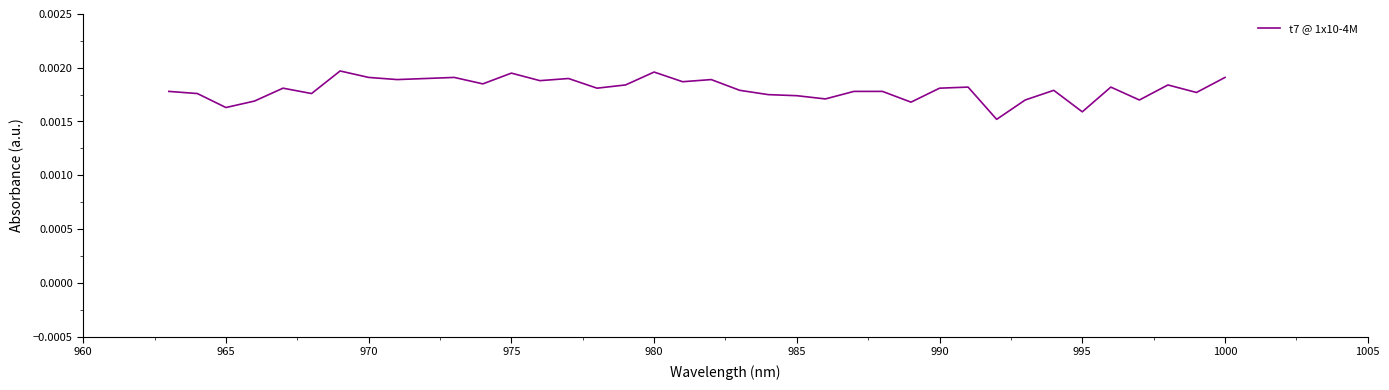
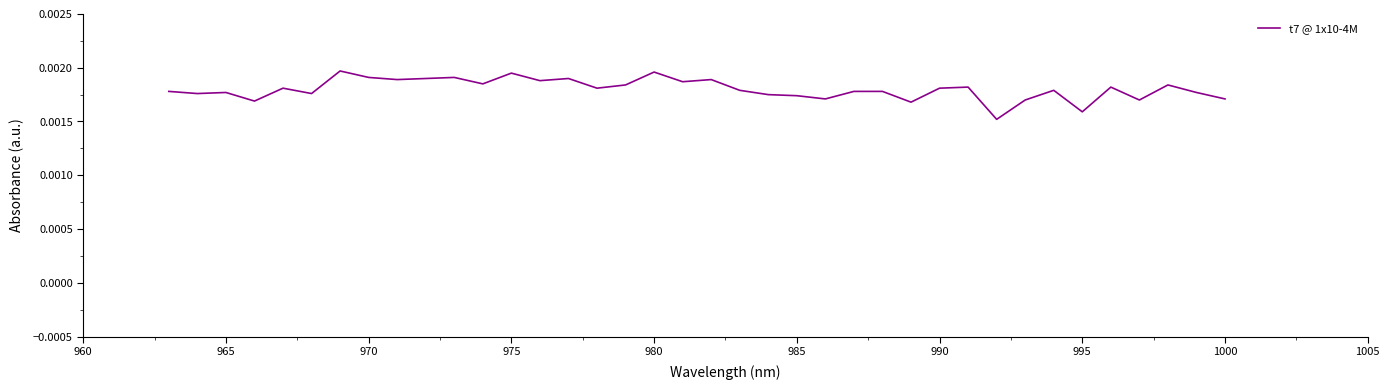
  {
-   "965": 0.00163,
+   "965": 0.00177,
    "970": 0.00191,
    "975": 0.00195,
    "980": 0.00196,
    "985": 0.00174,
    "990": 0.00181,
    "995": 0.00159,
-   "1000": 0.00191
+   "1000": 0.00171
  }
